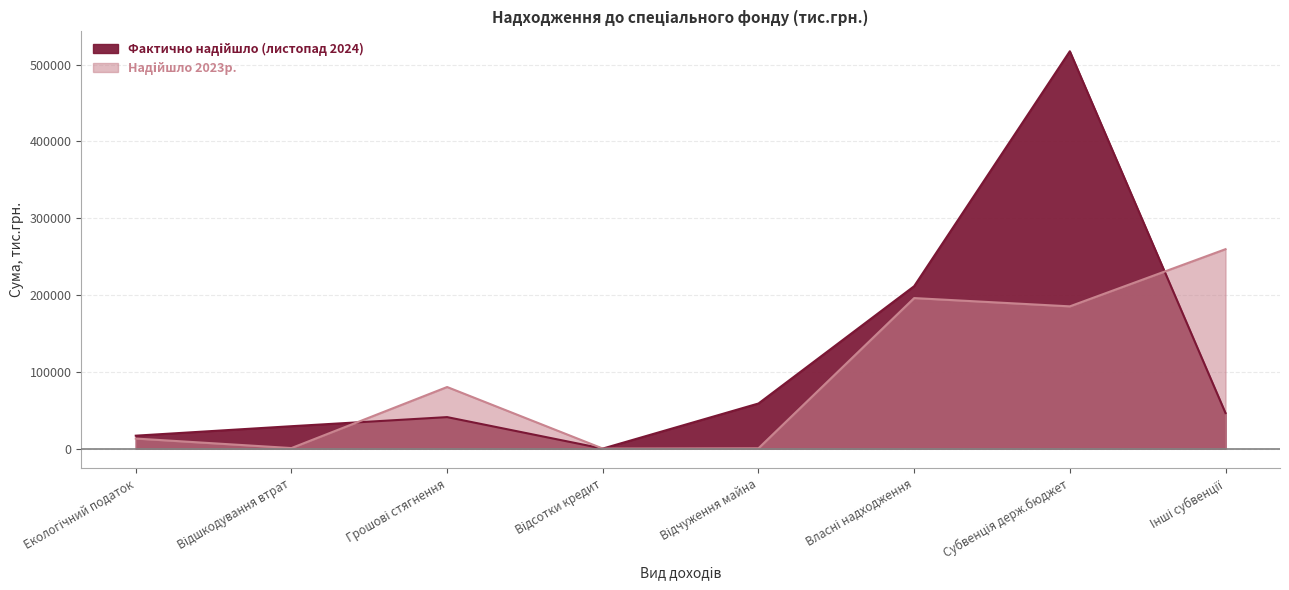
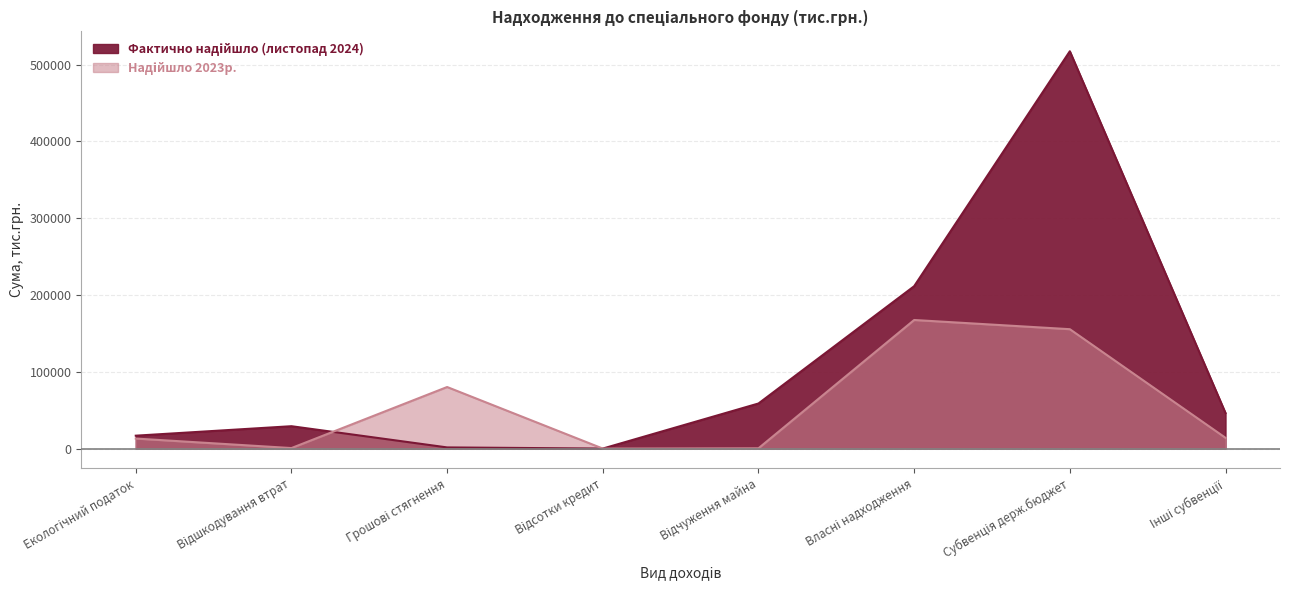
  {
    "Фактично надійшло (листопад 2024)": {
      "Екологічний податок": 20000,
      "Відшкодування втрат": 30000,
-     "Грошові стягнення": 40000,
+     "Грошові стягнення": 0,
      "Відчуження майна": 60000,
      "Власні надходження": 210000,
      "Субвенція держ.бюджет": 520000,
      "Інші субвенції": 50000
    },
    "Надійшло 2023р.": {
      "Екологічний податок": 10000,
      "Відшкодування втрат": 0,
      "Грошові стягнення": 80000,
      "Відчуження майна": 0,
-     "Власні надходження": 200000,
-     "Субвенція держ.бюджет": 190000,
-     "Інші субвенції": 260000
+     "Власні надходження": 170000,
+     "Субвенція держ.бюджет": 160000,
+     "Інші субвенції": 10000
    }
  }
